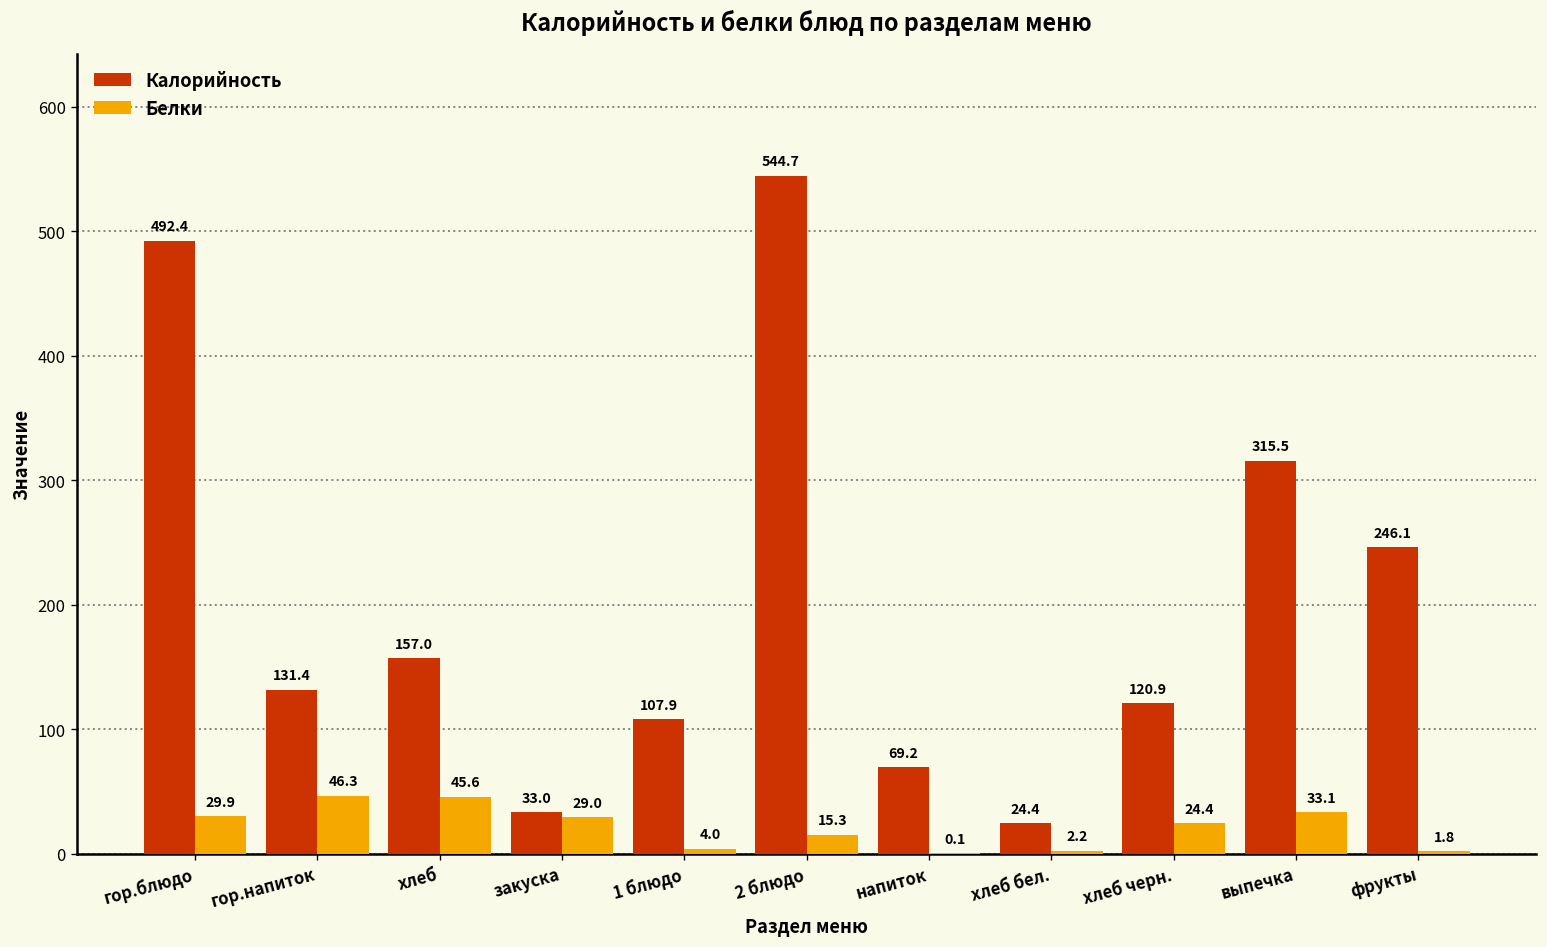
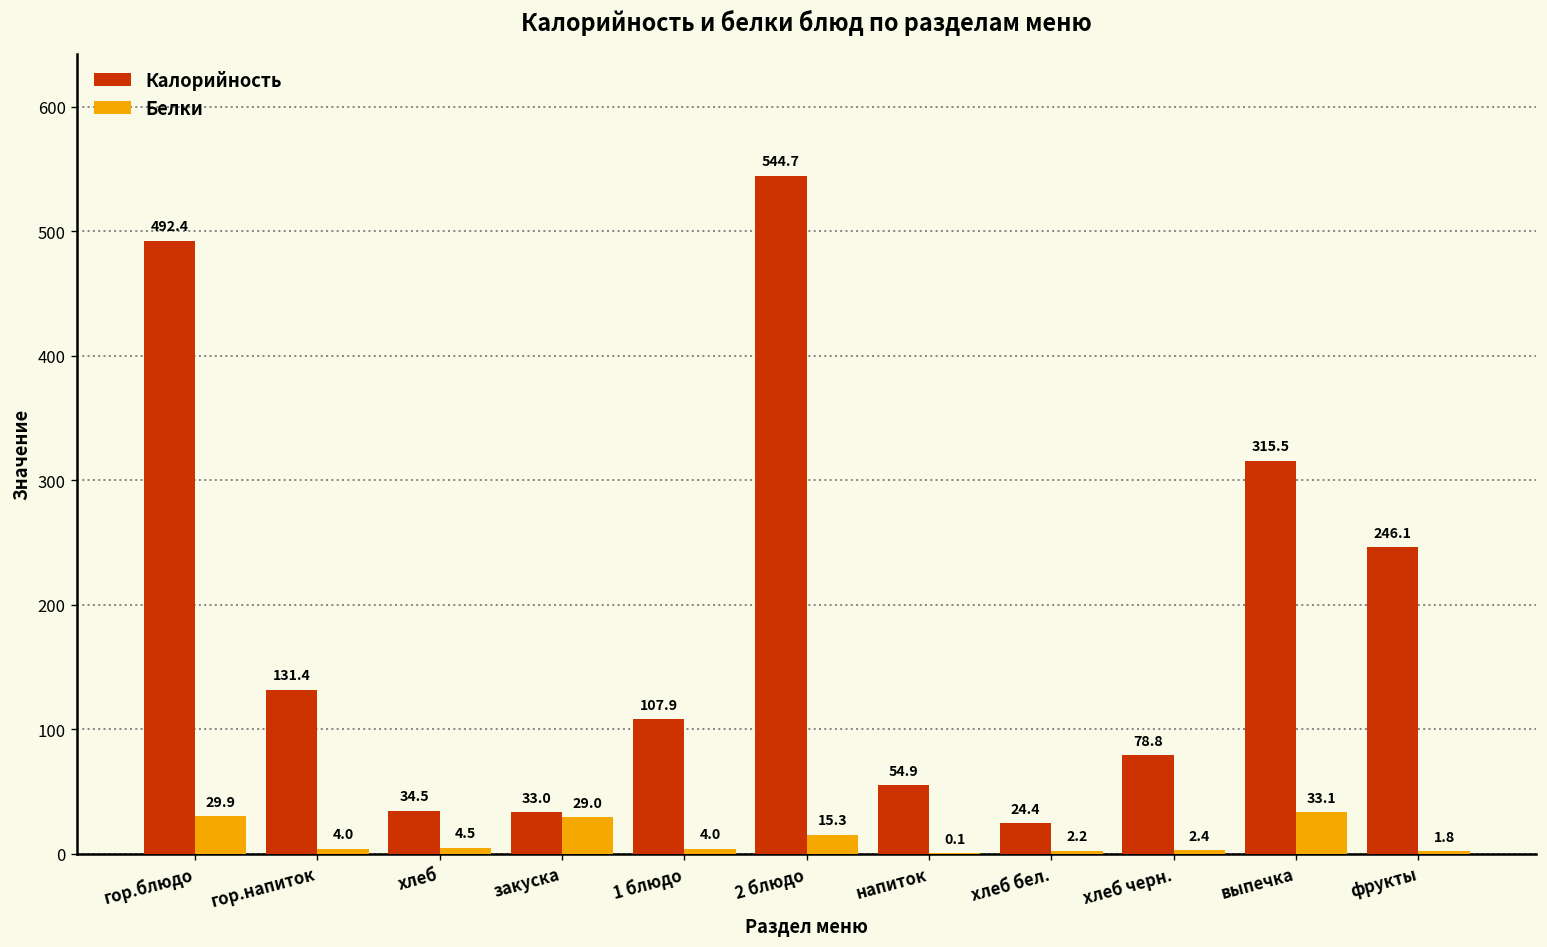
  {
    "Калорийность": {
      "гор.блюдо": 492.4,
      "гор.напиток": 131.4,
-     "хлеб": 157.0,
+     "хлеб": 34.5,
      "закуска": 33.0,
      "1 блюдо": 107.9,
      "2 блюдо": 544.7,
-     "напиток": 69.2,
+     "напиток": 54.9,
      "хлеб бел.": 24.4,
-     "хлеб черн.": 120.9,
+     "хлеб черн.": 78.8,
      "выпечка": 315.5,
      "фрукты": 246.1
    },
    "Белки": {
      "гор.блюдо": 29.9,
-     "гор.напиток": 46.3,
-     "хлеб": 45.6,
+     "гор.напиток": 4.0,
+     "хлеб": 4.5,
      "закуска": 29.0,
      "1 блюдо": 4.0,
      "2 блюдо": 15.3,
      "напиток": 0.1,
      "хлеб бел.": 2.2,
-     "хлеб черн.": 24.4,
+     "хлеб черн.": 2.4,
      "выпечка": 33.1,
      "фрукты": 1.8
    }
  }
